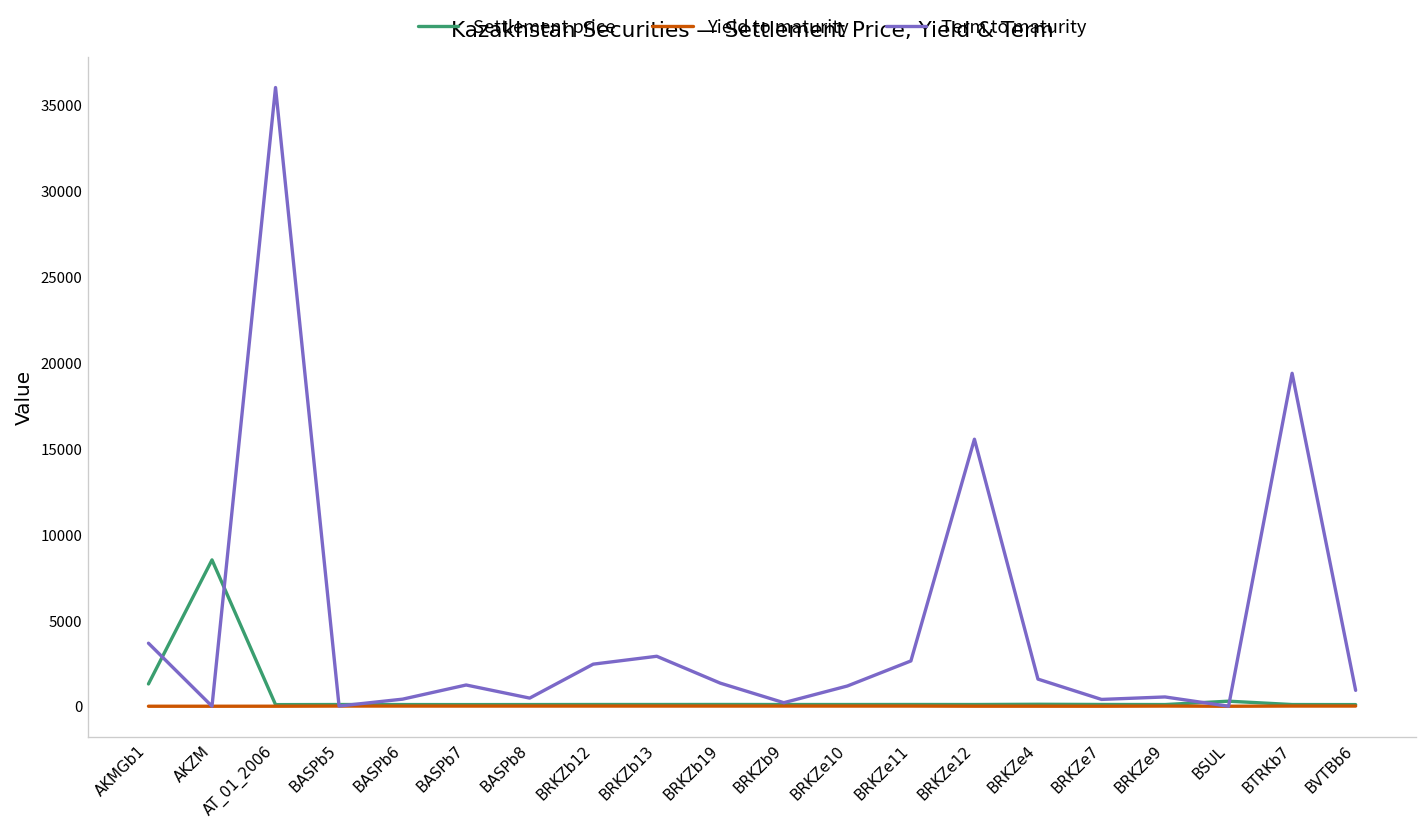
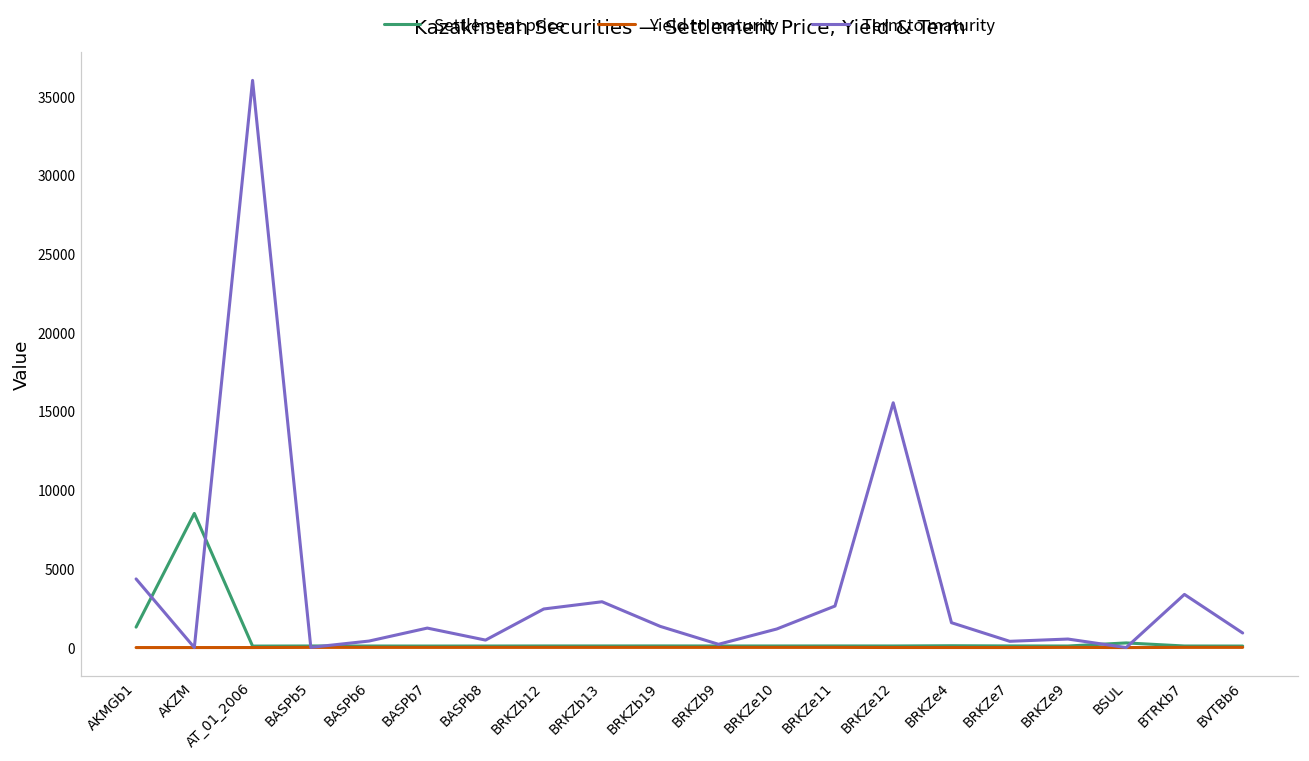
  {
    "Settlement price": {
      "AKMGb1": 1300,
      "AKZM": 8500,
      "BSUL": 300
    },
    "Yield to maturity": {
      "AKMGb1": 0
    },
    "Term to maturity": {
-     "AKMGb1": 3700,
+     "AKMGb1": 4400,
      "AT_01_2006": 36000,
      "BASPb6": 400,
      "BASPb7": 1200,
      "BASPb8": 500,
      "BRKZb12": 2500,
      "BRKZb13": 2900,
      "BRKZb19": 1300,
      "BRKZe10": 1200,
      "BRKZe11": 2600,
      "BRKZe12": 15600,
      "BRKZe4": 1600,
      "BRKZe7": 400,
      "BRKZe9": 500,
-     "BTRKb7": 19400,
+     "BTRKb7": 3400,
      "BVTBb6": 900
    }
  }
